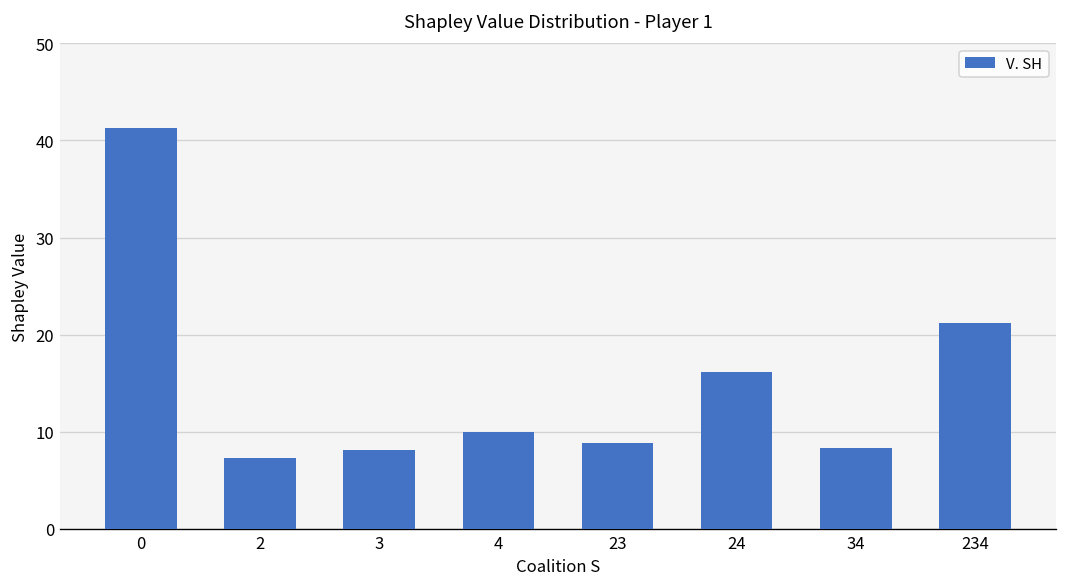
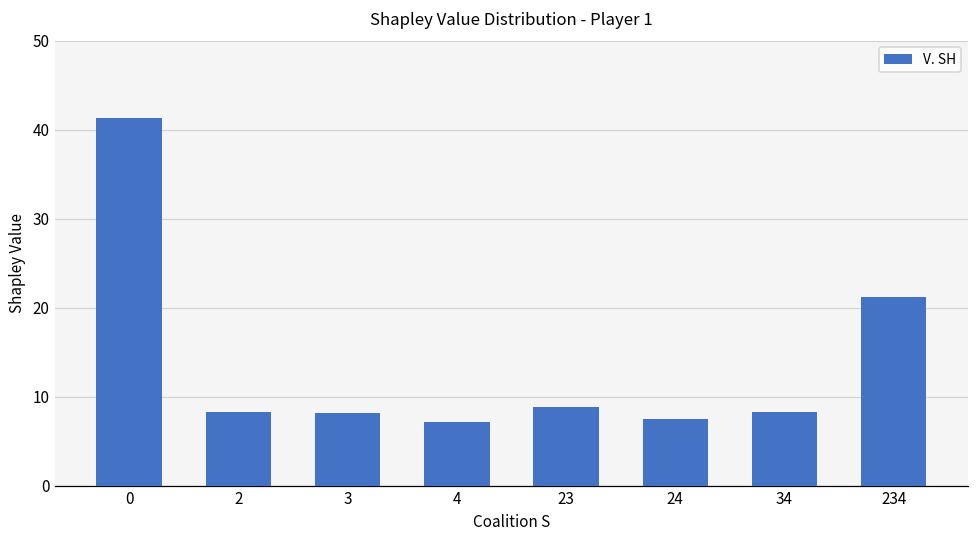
  {
    "0": 41,
-   "2": 7,
+   "2": 8,
    "3": 8,
-   "4": 10,
+   "4": 7,
    "23": 9,
-   "24": 16,
+   "24": 8,
    "34": 8,
    "234": 21
  }
